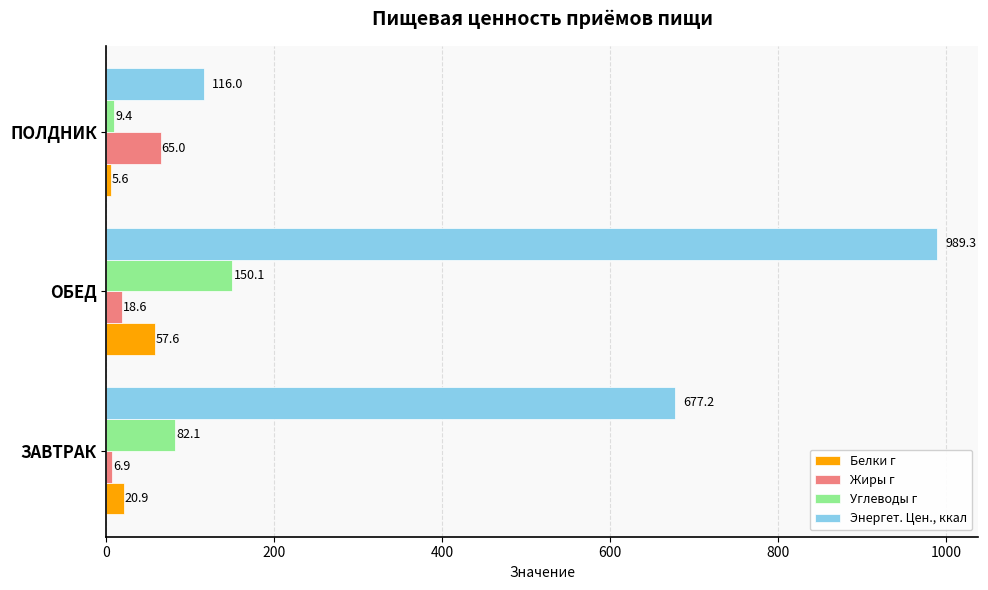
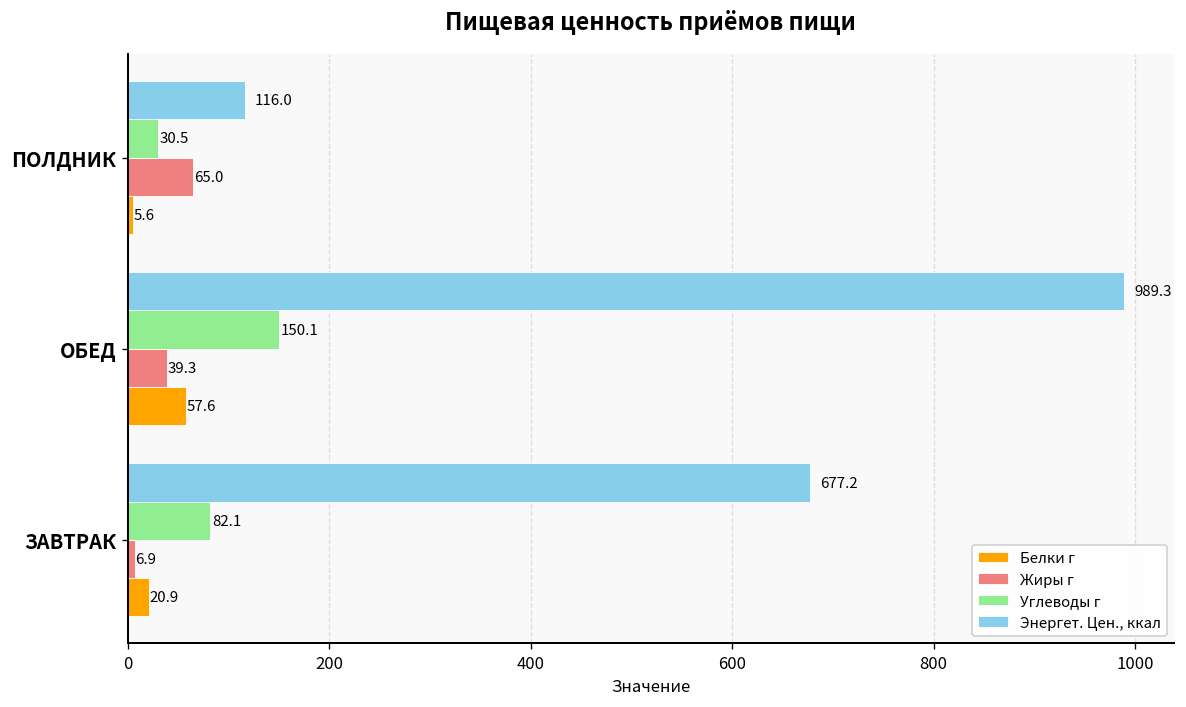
  {
    "Белки г": {
      "ПОЛДНИК": 5.6,
      "ОБЕД": 57.6,
      "ЗАВТРАК": 20.9
    },
    "Жиры г": {
      "ПОЛДНИК": 65.0,
-     "ОБЕД": 18.6,
+     "ОБЕД": 39.3,
      "ЗАВТРАК": 6.9
    },
    "Углеводы г": {
-     "ПОЛДНИК": 9.4,
+     "ПОЛДНИК": 30.5,
      "ОБЕД": 150.1,
      "ЗАВТРАК": 82.1
    },
    "Энергет. Цен., ккал": {
      "ПОЛДНИК": 116.0,
      "ОБЕД": 989.3,
      "ЗАВТРАК": 677.2
    }
  }
